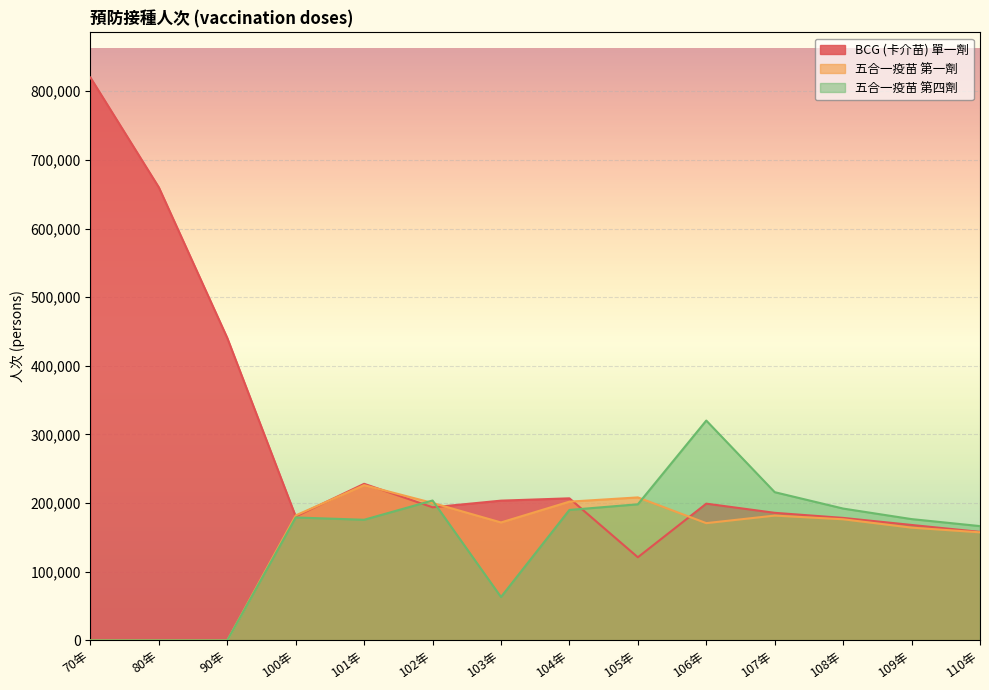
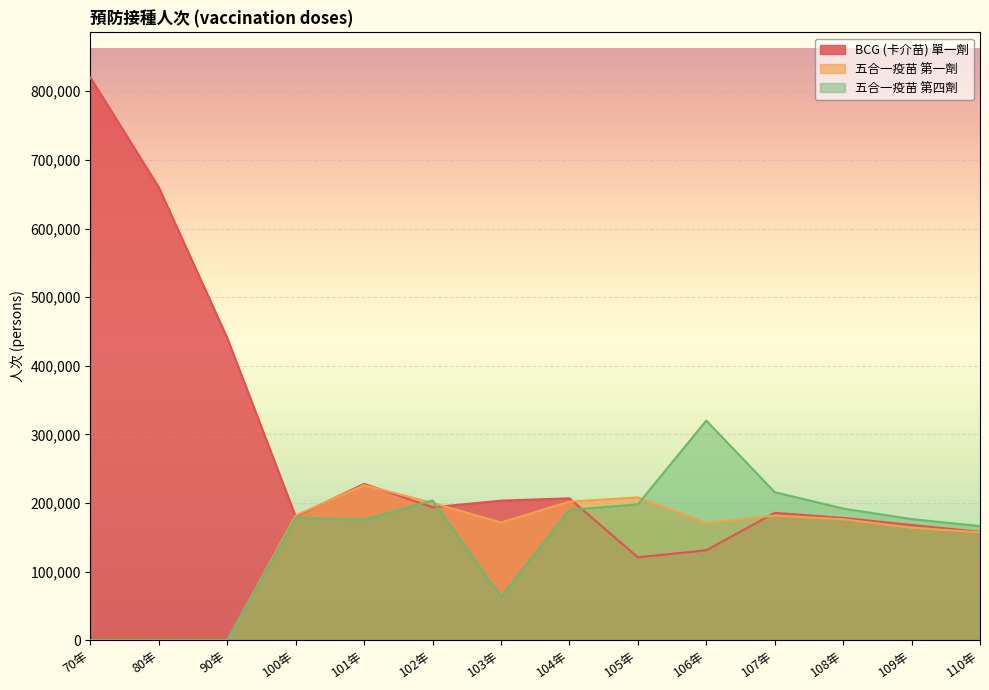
  {
    "BCG (卡介苗) 單一劑": {
      "70年": "820,000",
      "80年": "660,000",
      "90年": "440,000",
      "102年": "190,000",
      "103年": "200,000",
      "104年": "210,000",
      "105年": "120,000",
-     "106年": "200,000",
+     "106年": "130,000",
      "107年": "190,000",
      "109年": "170,000"
    },
    "五合一疫苗 第一劑": {
      "103年": "170,000",
      "104年": "200,000",
      "105年": "210,000",
      "106年": "170,000",
      "107年": "180,000",
      "109年": "160,000"
    },
    "五合一疫苗 第四劑": {
      "101年": "180,000",
      "103年": "60,000",
      "104年": "190,000",
      "105年": "200,000",
      "106年": "320,000",
      "107年": "220,000",
      "108年": "190,000",
      "109年": "180,000",
      "110年": "170,000"
    }
  }
